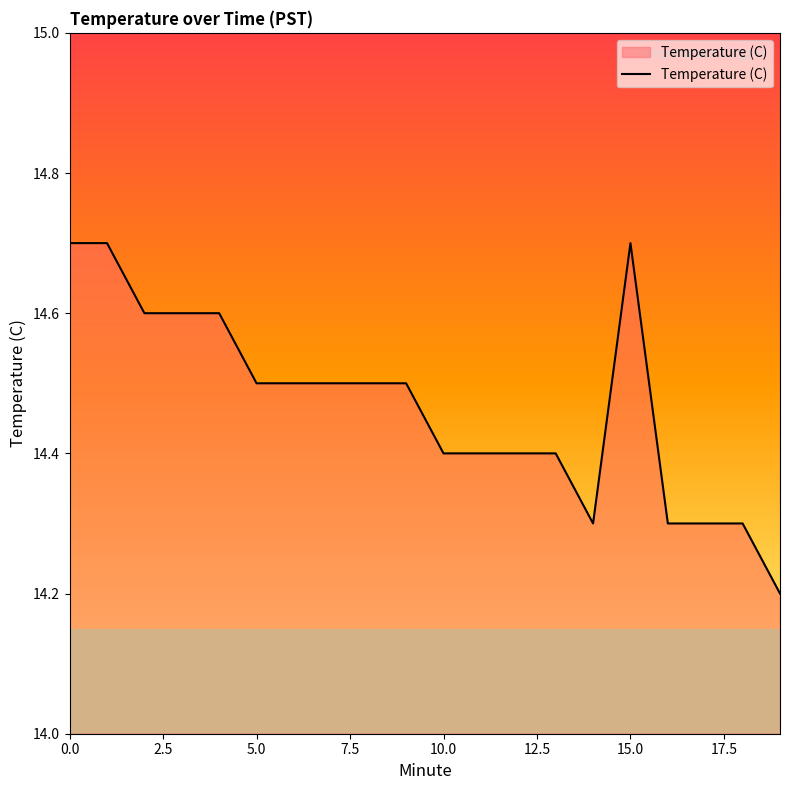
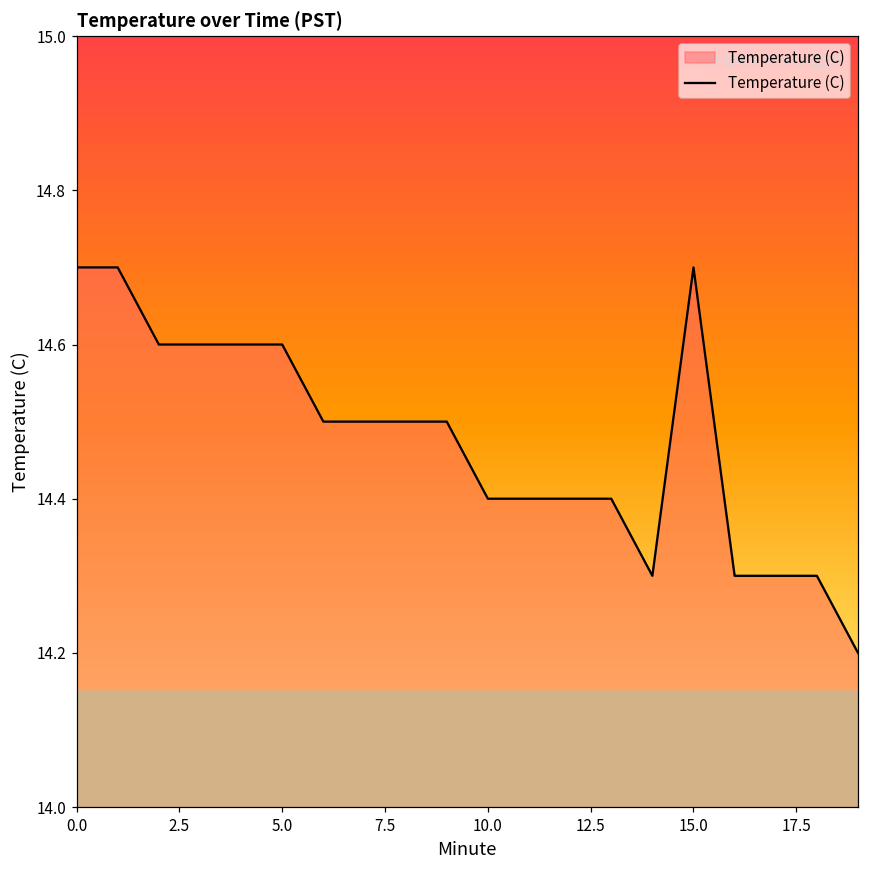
  {
    "0.0": 14.7,
-   "5.0": 14.5,
+   "5.0": 14.6,
    "10.0": 14.4,
    "15.0": 14.7
  }
